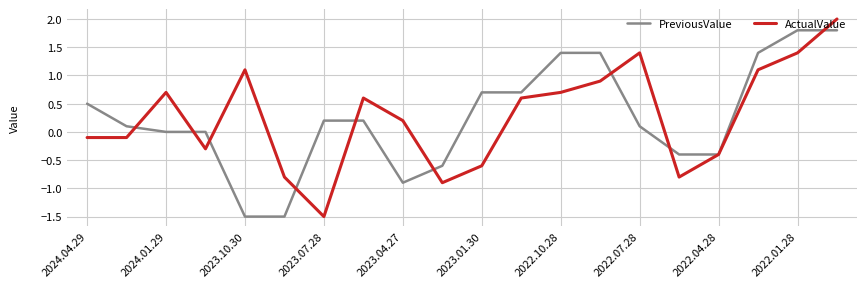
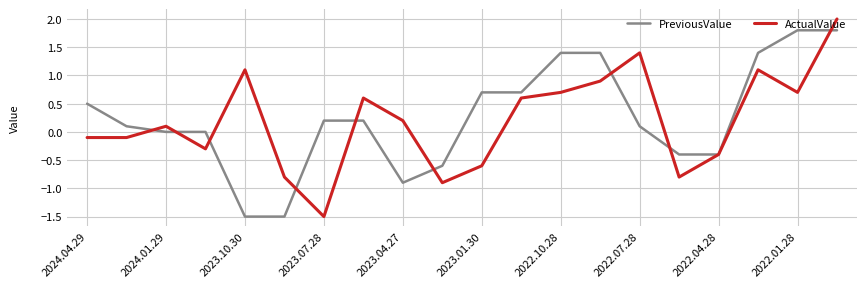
  {
    "PreviousValue": {
      "2024.04.29": 0.5,
      "2024.01.29": 0.0,
      "2023.10.30": -1.5,
      "2023.07.28": 0.2,
      "2023.04.27": -0.9,
      "2023.01.30": 0.7,
      "2022.10.28": 1.4,
      "2022.07.28": 0.1,
      "2022.01.28": 1.8
    },
    "ActualValue": {
      "2024.04.29": -0.1,
-     "2024.01.29": 0.7,
+     "2024.01.29": 0.1,
      "2023.10.30": 1.1,
      "2023.07.28": -1.5,
      "2023.04.27": 0.2,
      "2023.01.30": -0.6,
      "2022.10.28": 0.7,
      "2022.07.28": 1.4,
-     "2022.01.28": 1.4
+     "2022.01.28": 0.7
    }
  }
